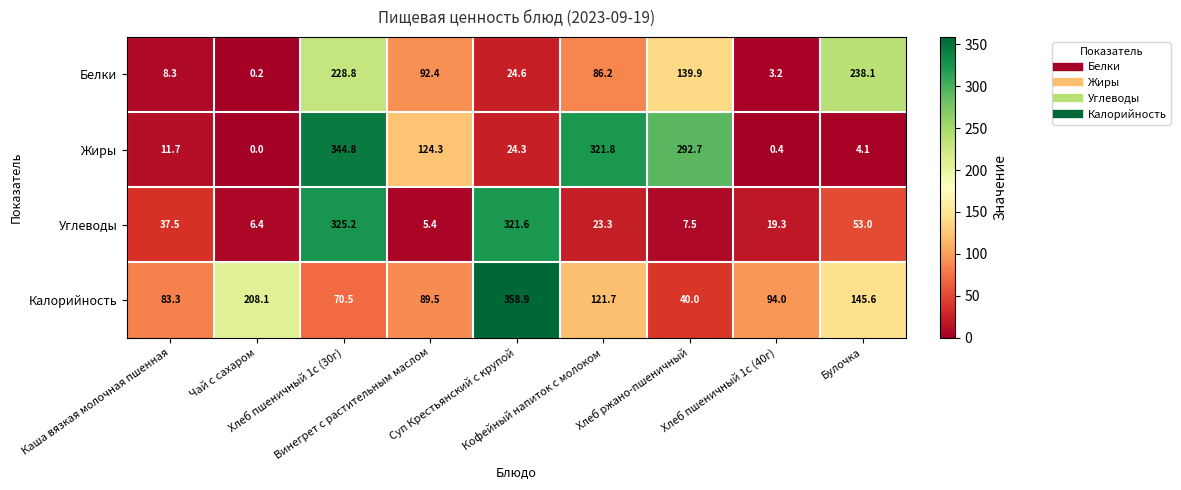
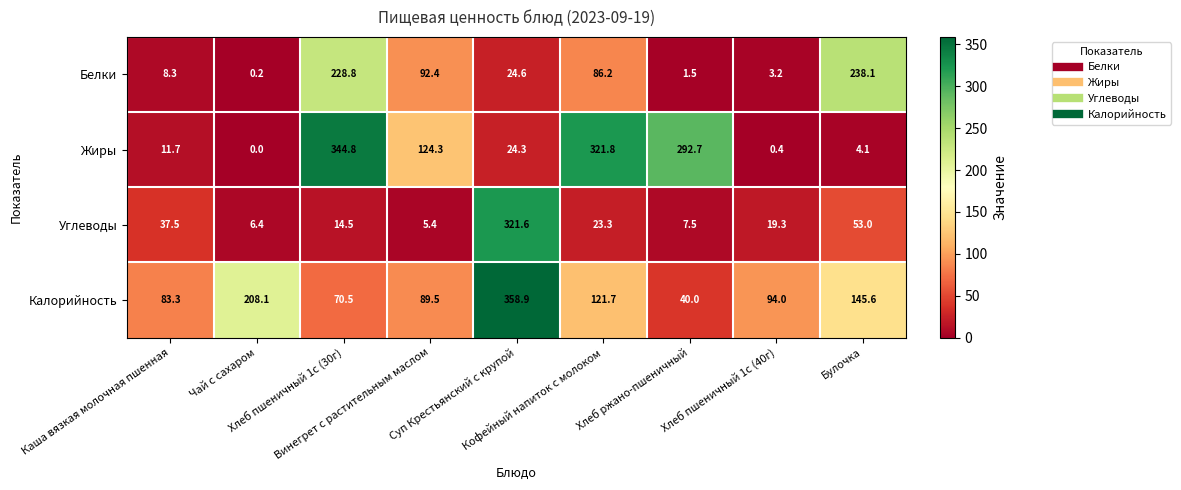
  {
    "Белки": {
      "Каша вязкая молочная пшенная": 8.3,
      "Чай с сахаром": 0.2,
      "Хлеб пшеничный 1с (30г)": 228.8,
      "Винегрет с растительным маслом": 92.4,
      "Суп Крестьянский с крупой": 24.6,
      "Кофейный напиток с молоком": 86.2,
-     "Хлеб ржано-пшеничный": 139.9,
+     "Хлеб ржано-пшеничный": 1.5,
      "Хлеб пшеничный 1с (40г)": 3.2,
      "Булочка": 238.1
    },
    "Жиры": {
      "Каша вязкая молочная пшенная": 11.7,
      "Чай с сахаром": 0.0,
      "Хлеб пшеничный 1с (30г)": 344.8,
      "Винегрет с растительным маслом": 124.3,
      "Суп Крестьянский с крупой": 24.3,
      "Кофейный напиток с молоком": 321.8,
      "Хлеб ржано-пшеничный": 292.7,
      "Хлеб пшеничный 1с (40г)": 0.4,
      "Булочка": 4.1
    },
    "Углеводы": {
      "Каша вязкая молочная пшенная": 37.5,
      "Чай с сахаром": 6.4,
-     "Хлеб пшеничный 1с (30г)": 325.2,
+     "Хлеб пшеничный 1с (30г)": 14.5,
      "Винегрет с растительным маслом": 5.4,
      "Суп Крестьянский с крупой": 321.6,
      "Кофейный напиток с молоком": 23.3,
      "Хлеб ржано-пшеничный": 7.5,
      "Хлеб пшеничный 1с (40г)": 19.3,
      "Булочка": 53.0
    },
    "Калорийность": {
      "Каша вязкая молочная пшенная": 83.3,
      "Чай с сахаром": 208.1,
      "Хлеб пшеничный 1с (30г)": 70.5,
      "Винегрет с растительным маслом": 89.5,
      "Суп Крестьянский с крупой": 358.9,
      "Кофейный напиток с молоком": 121.7,
      "Хлеб ржано-пшеничный": 40.0,
      "Хлеб пшеничный 1с (40г)": 94.0,
      "Булочка": 145.6
    }
  }
